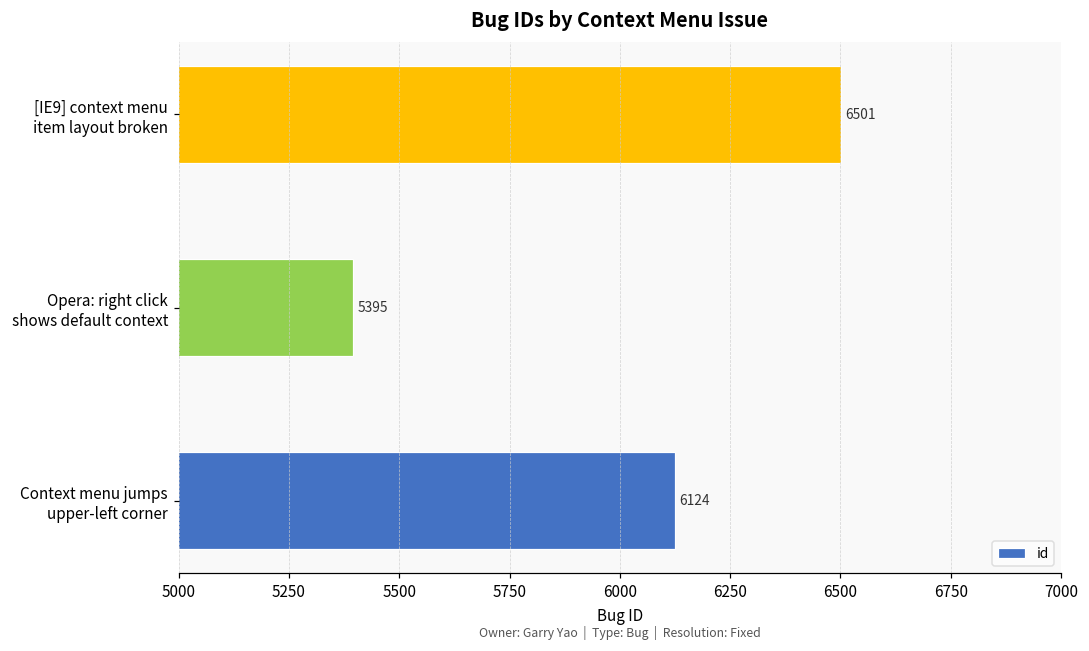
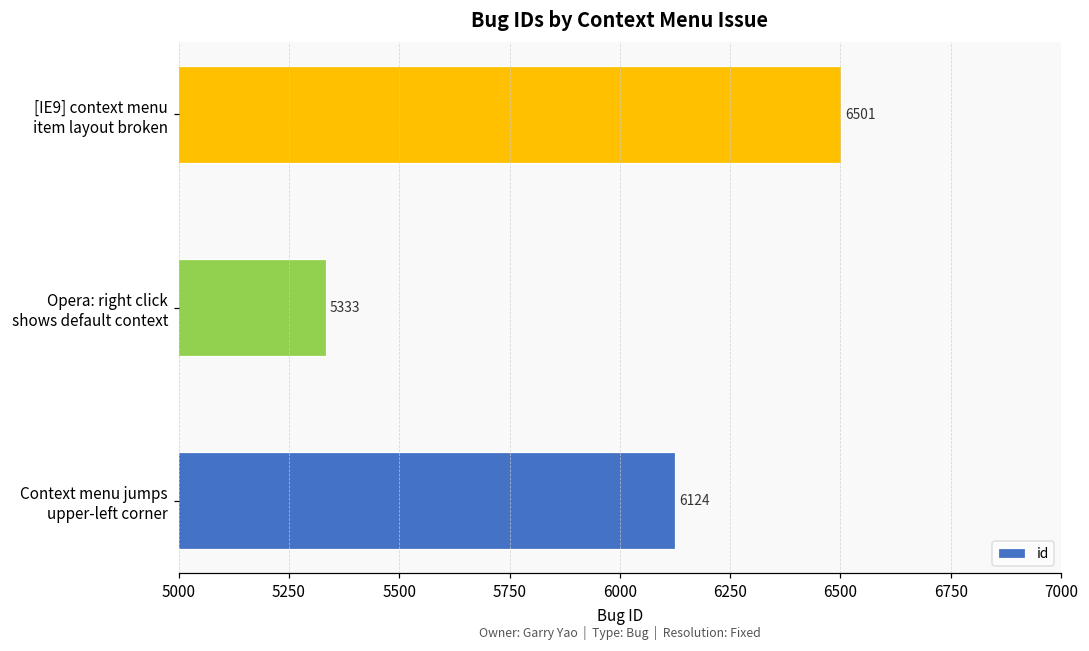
  {
    "[IE9] context menu item layout broken": 6501,
-   "Opera: right click shows default context": 5395,
+   "Opera: right click shows default context": 5333,
    "Context menu jumps upper-left corner": 6124
  }
